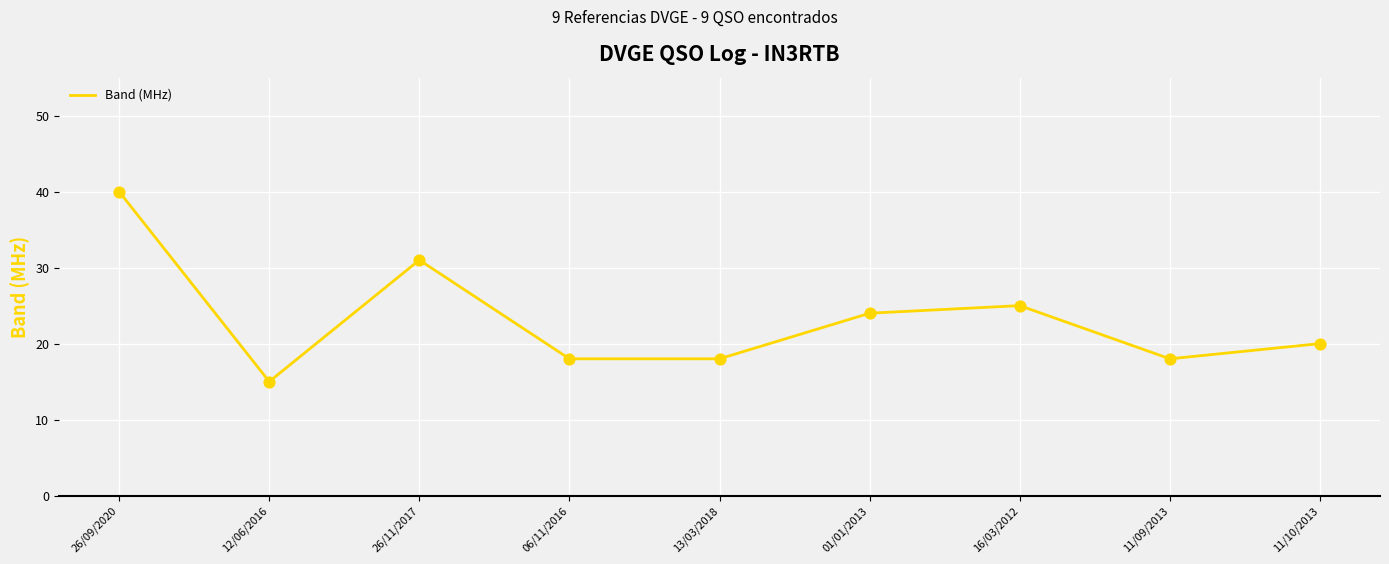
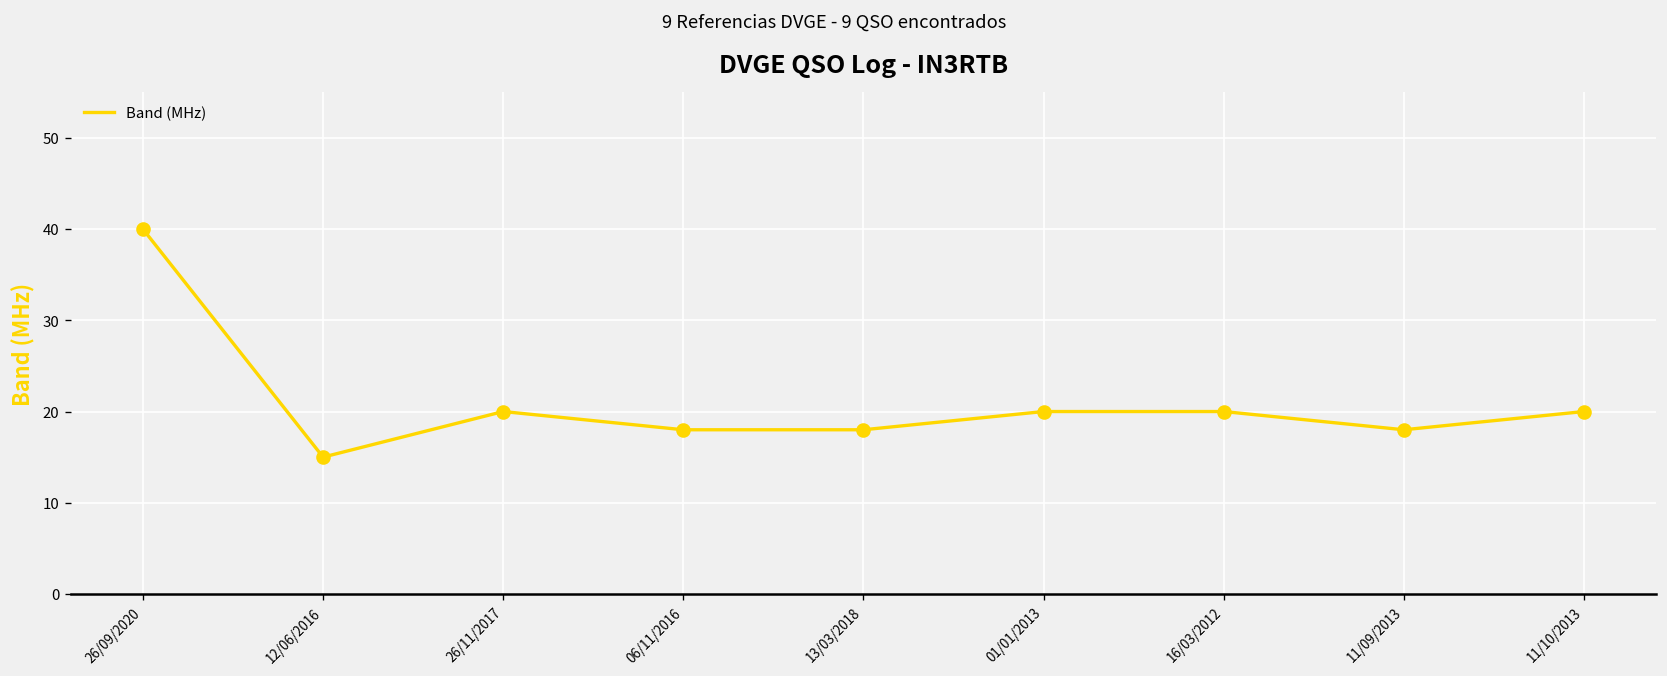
  {
    "26/09/2020": 40,
    "12/06/2016": 15,
-   "26/11/2017": 31,
+   "26/11/2017": 20,
    "06/11/2016": 18,
    "13/03/2018": 18,
-   "01/01/2013": 24,
-   "16/03/2012": 25,
+   "01/01/2013": 20,
+   "16/03/2012": 20,
    "11/09/2013": 18,
    "11/10/2013": 20
  }
